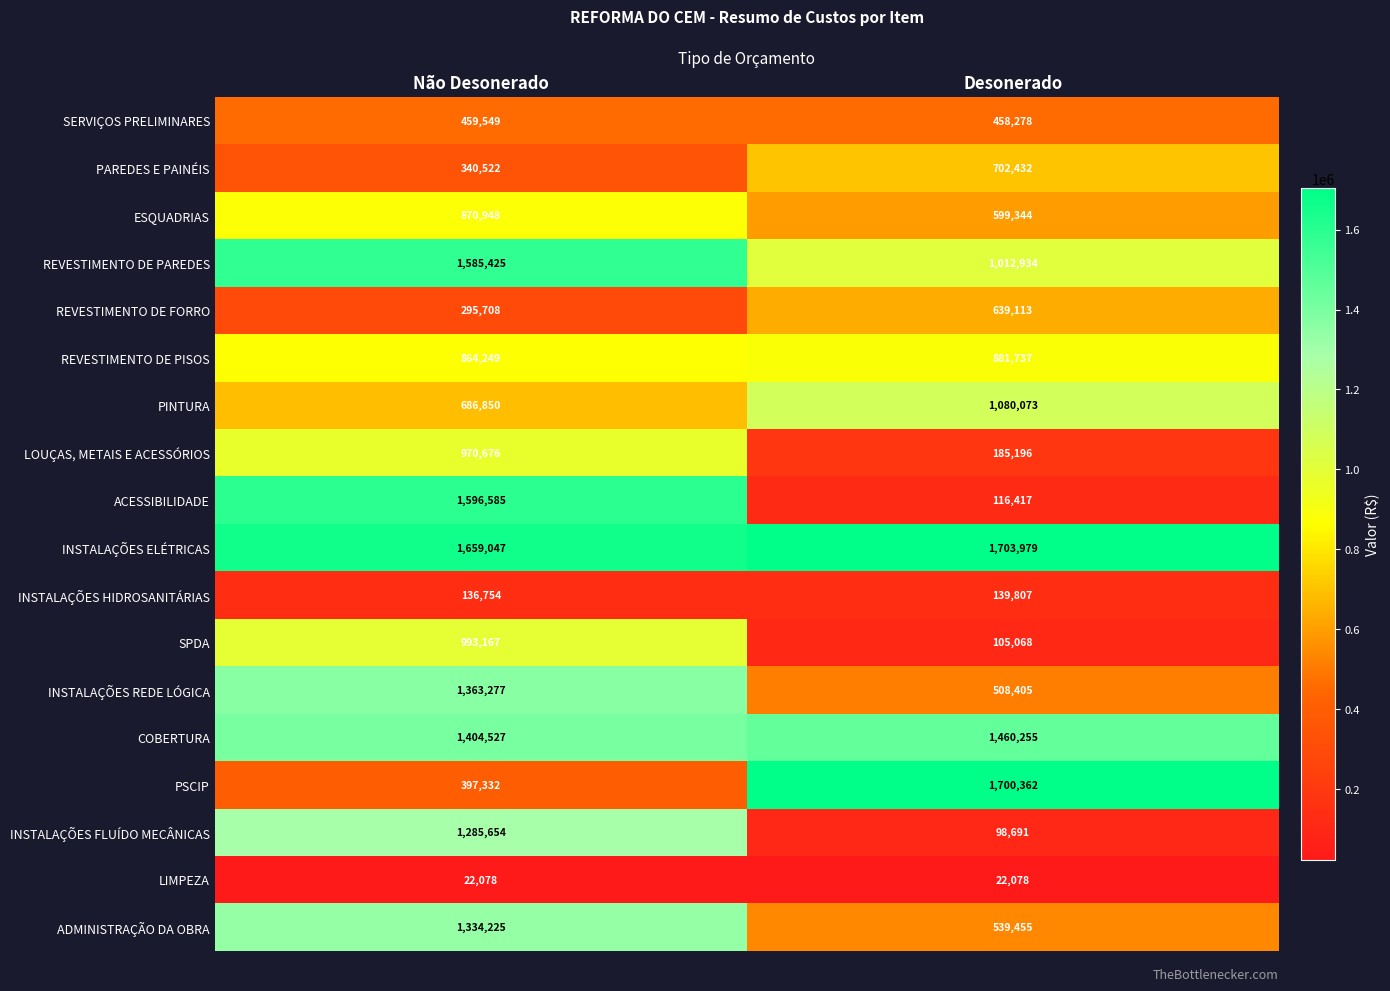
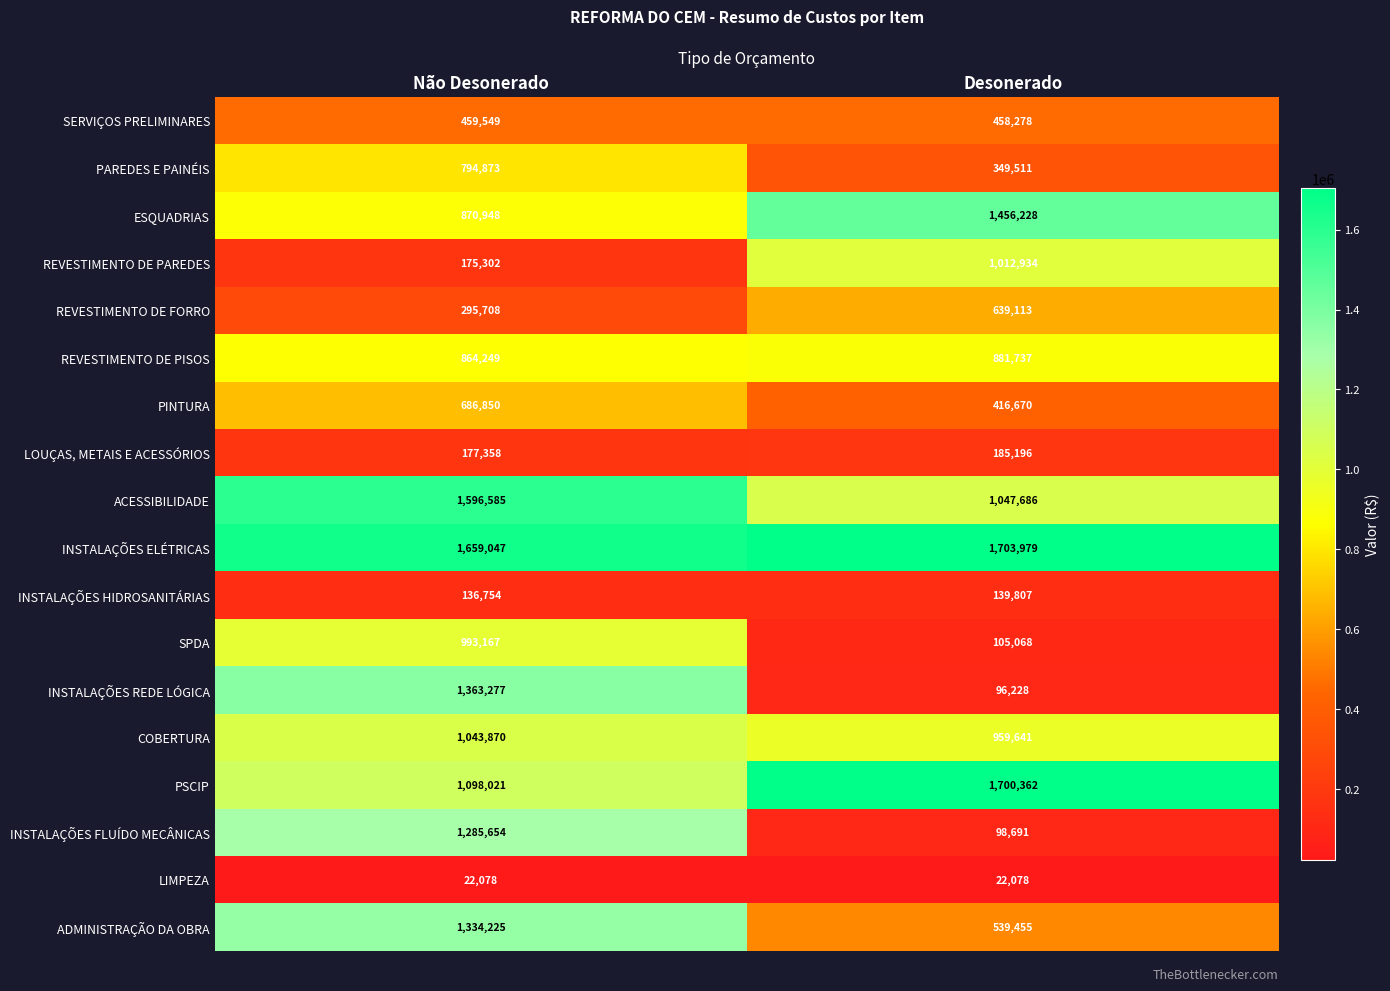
  {
    "SERVIÇOS PRELIMINARES": {
      "Não Desonerado": "459,549",
      "Desonerado": "458,278"
    },
    "PAREDES E PAINÉIS": {
-     "Não Desonerado": "340,522",
-     "Desonerado": "702,432"
+     "Não Desonerado": "794,873",
+     "Desonerado": "349,511"
    },
    "ESQUADRIAS": {
      "Não Desonerado": "870,948",
-     "Desonerado": "599,344"
+     "Desonerado": "1,456,228"
    },
    "REVESTIMENTO DE PAREDES": {
-     "Não Desonerado": "1,585,425",
+     "Não Desonerado": "175,302",
      "Desonerado": "1,012,934"
    },
    "REVESTIMENTO DE FORRO": {
      "Não Desonerado": "295,708",
      "Desonerado": "639,113"
    },
    "REVESTIMENTO DE PISOS": {
      "Não Desonerado": "864,249",
      "Desonerado": "881,737"
    },
    "PINTURA": {
      "Não Desonerado": "686,850",
-     "Desonerado": "1,080,073"
+     "Desonerado": "416,670"
    },
    "LOUÇAS, METAIS E ACESSÓRIOS": {
-     "Não Desonerado": "970,676",
+     "Não Desonerado": "177,358",
      "Desonerado": "185,196"
    },
    "ACESSIBILIDADE": {
      "Não Desonerado": "1,596,585",
-     "Desonerado": "116,417"
+     "Desonerado": "1,047,686"
    },
    "INSTALAÇÕES ELÉTRICAS": {
      "Não Desonerado": "1,659,047",
      "Desonerado": "1,703,979"
    },
    "INSTALAÇÕES HIDROSANITÁRIAS": {
      "Não Desonerado": "136,754",
      "Desonerado": "139,807"
    },
    "SPDA": {
      "Não Desonerado": "993,167",
      "Desonerado": "105,068"
    },
    "INSTALAÇÕES REDE LÓGICA": {
      "Não Desonerado": "1,363,277",
-     "Desonerado": "508,405"
+     "Desonerado": "96,228"
    },
    "COBERTURA": {
-     "Não Desonerado": "1,404,527",
-     "Desonerado": "1,460,255"
+     "Não Desonerado": "1,043,870",
+     "Desonerado": "959,641"
    },
    "PSCIP": {
-     "Não Desonerado": "397,332",
+     "Não Desonerado": "1,098,021",
      "Desonerado": "1,700,362"
    },
    "INSTALAÇÕES FLUÍDO MECÂNICAS": {
      "Não Desonerado": "1,285,654",
      "Desonerado": "98,691"
    },
    "LIMPEZA": {
      "Não Desonerado": "22,078",
      "Desonerado": "22,078"
    },
    "ADMINISTRAÇÃO DA OBRA": {
      "Não Desonerado": "1,334,225",
      "Desonerado": "539,455"
    }
  }
